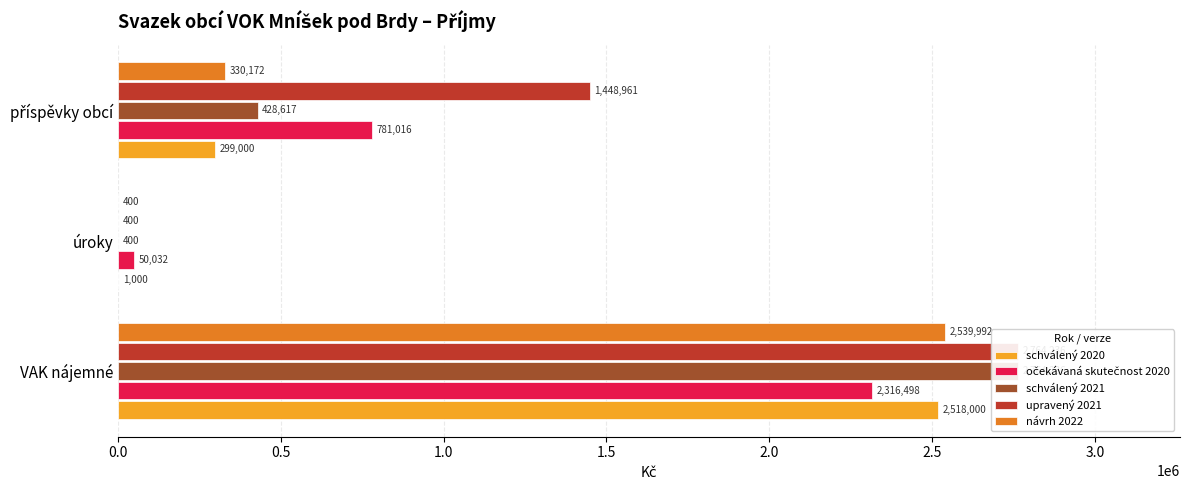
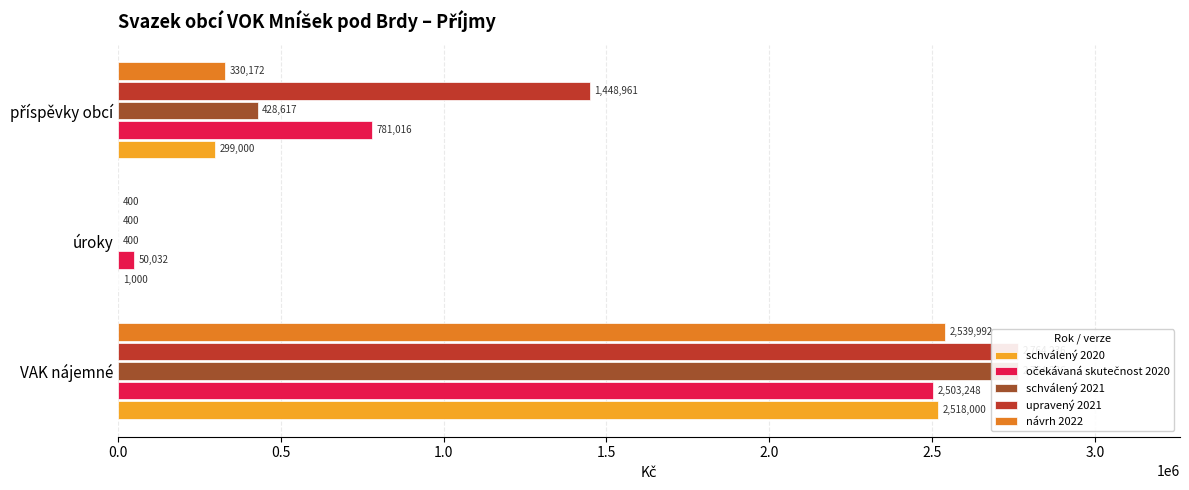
  {
    "očekávaná skutečnost 2020": {
      "příspěvky obcí": "781,016",
      "úroky": "50,032",
-     "VAK nájemné": "2,316,498"
+     "VAK nájemné": "2,503,248"
    }
  }
